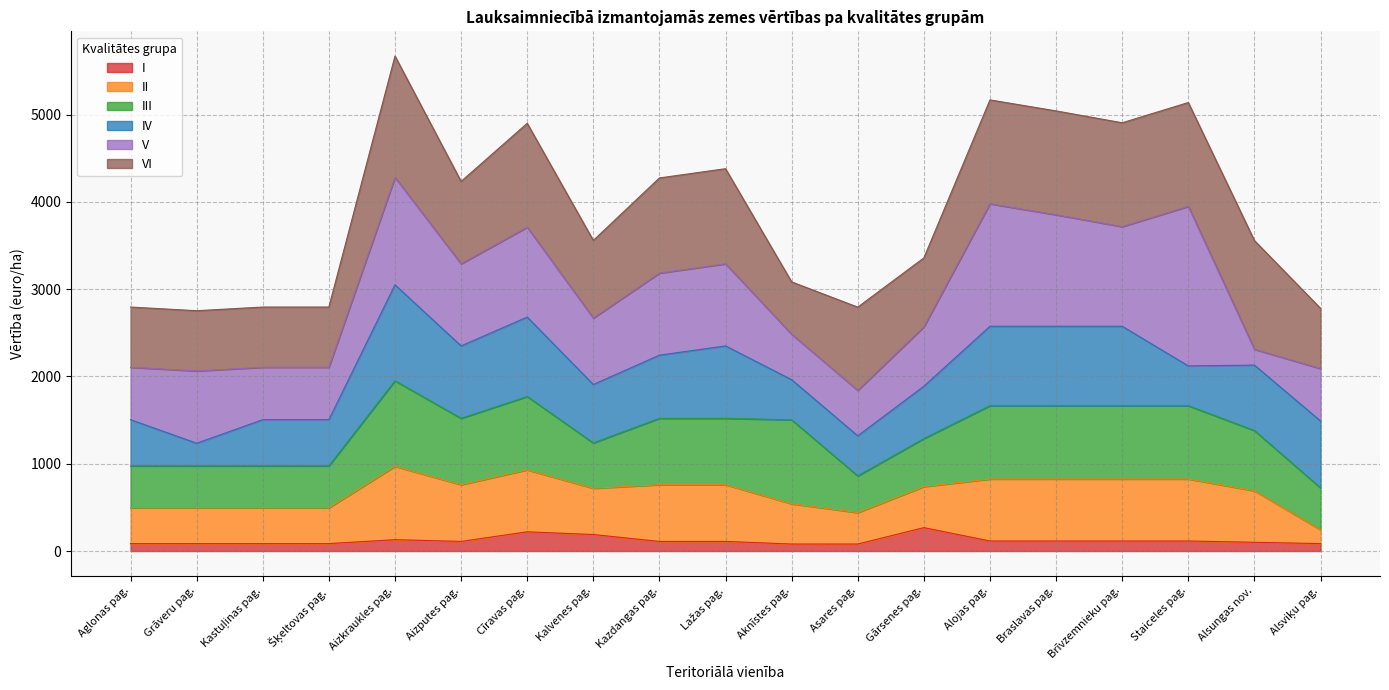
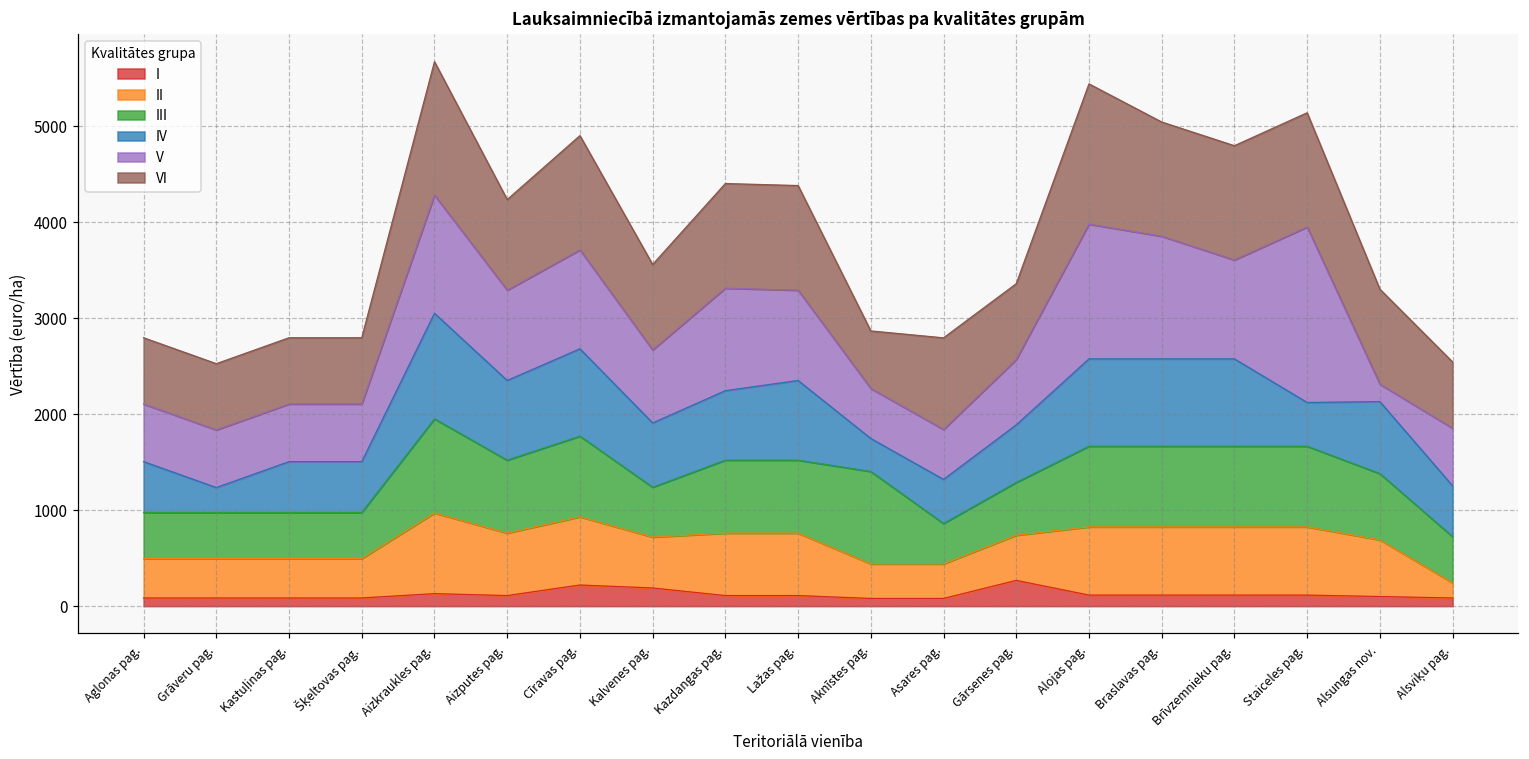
  {
    "I": {
      "Aglonas pag.": 100,
      "Grāveru pag.": 100,
      "Kastuļinas pag.": 100,
      "Šķeltovas pag.": 100,
      "Aizkraukles pag.": 100,
      "Aizputes pag.": 100,
      "Cīravas pag.": 200,
      "Kalvenes pag.": 200,
      "Kazdangas pag.": 100,
      "Lažas pag.": 100,
      "Aknīstes pag.": 100,
      "Asares pag.": 100,
      "Gārsenes pag.": 300,
      "Alojas pag.": 100,
      "Braslavas pag.": 100,
      "Brīvzemnieku pag.": 100,
      "Staiceles pag.": 100,
      "Alsungas nov.": 100,
      "Alsviķu pag.": 100
    },
    "II": {
      "Aglonas pag.": 400,
      "Grāveru pag.": 400,
      "Kastuļinas pag.": 400,
      "Šķeltovas pag.": 400,
      "Aizkraukles pag.": 800,
      "Aizputes pag.": 700,
      "Cīravas pag.": 700,
      "Kalvenes pag.": 500,
      "Kazdangas pag.": 700,
      "Lažas pag.": 700,
-     "Aknīstes pag.": 500,
+     "Aknīstes pag.": 400,
      "Asares pag.": 400,
      "Gārsenes pag.": 500,
      "Alojas pag.": 700,
      "Braslavas pag.": 700,
      "Brīvzemnieku pag.": 700,
      "Staiceles pag.": 700,
      "Alsungas nov.": 600,
      "Alsviķu pag.": 200
    },
    "III": {
      "Aglonas pag.": 500,
      "Grāveru pag.": 500,
      "Kastuļinas pag.": 500,
      "Šķeltovas pag.": 500,
      "Aizkraukles pag.": 1000,
      "Aizputes pag.": 800,
      "Cīravas pag.": 800,
      "Kalvenes pag.": 500,
      "Kazdangas pag.": 800,
      "Lažas pag.": 800,
      "Aknīstes pag.": 1000,
      "Asares pag.": 400,
      "Gārsenes pag.": 600,
      "Alojas pag.": 800,
      "Braslavas pag.": 800,
      "Brīvzemnieku pag.": 800,
      "Staiceles pag.": 800,
      "Alsungas nov.": 700,
      "Alsviķu pag.": 500
    },
    "IV": {
      "Aglonas pag.": 500,
      "Grāveru pag.": 300,
      "Kastuļinas pag.": 500,
      "Šķeltovas pag.": 500,
      "Aizkraukles pag.": 1100,
      "Aizputes pag.": 800,
      "Cīravas pag.": 900,
      "Kalvenes pag.": 700,
      "Kazdangas pag.": 700,
      "Lažas pag.": 800,
-     "Aknīstes pag.": 500,
+     "Aknīstes pag.": 300,
      "Asares pag.": 500,
      "Gārsenes pag.": 600,
      "Alojas pag.": 900,
      "Braslavas pag.": 900,
      "Brīvzemnieku pag.": 900,
      "Staiceles pag.": 500,
      "Alsungas nov.": 800,
-     "Alsviķu pag.": 800
+     "Alsviķu pag.": 500
    },
    "V": {
      "Aglonas pag.": 600,
-     "Grāveru pag.": 800,
+     "Grāveru pag.": 600,
      "Kastuļinas pag.": 600,
      "Šķeltovas pag.": 600,
      "Aizkraukles pag.": 1200,
      "Aizputes pag.": 900,
      "Cīravas pag.": 1000,
      "Kalvenes pag.": 800,
-     "Kazdangas pag.": 900,
+     "Kazdangas pag.": 1100,
      "Lažas pag.": 900,
      "Aknīstes pag.": 500,
      "Asares pag.": 500,
      "Gārsenes pag.": 700,
      "Alojas pag.": 1400,
      "Braslavas pag.": 1300,
-     "Brīvzemnieku pag.": 1100,
+     "Brīvzemnieku pag.": 1000,
      "Staiceles pag.": 1800,
      "Alsungas nov.": 200,
      "Alsviķu pag.": 600
    },
    "VI": {
      "Aglonas pag.": 700,
      "Grāveru pag.": 700,
      "Kastuļinas pag.": 700,
      "Šķeltovas pag.": 700,
      "Aizkraukles pag.": 1400,
      "Aizputes pag.": 900,
      "Cīravas pag.": 1200,
      "Kalvenes pag.": 900,
      "Kazdangas pag.": 1100,
      "Lažas pag.": 1100,
      "Aknīstes pag.": 600,
      "Asares pag.": 1000,
      "Gārsenes pag.": 800,
-     "Alojas pag.": 1200,
+     "Alojas pag.": 1500,
      "Braslavas pag.": 1200,
      "Brīvzemnieku pag.": 1200,
      "Staiceles pag.": 1200,
-     "Alsungas nov.": 1200,
+     "Alsungas nov.": 1000,
      "Alsviķu pag.": 700
    }
  }
